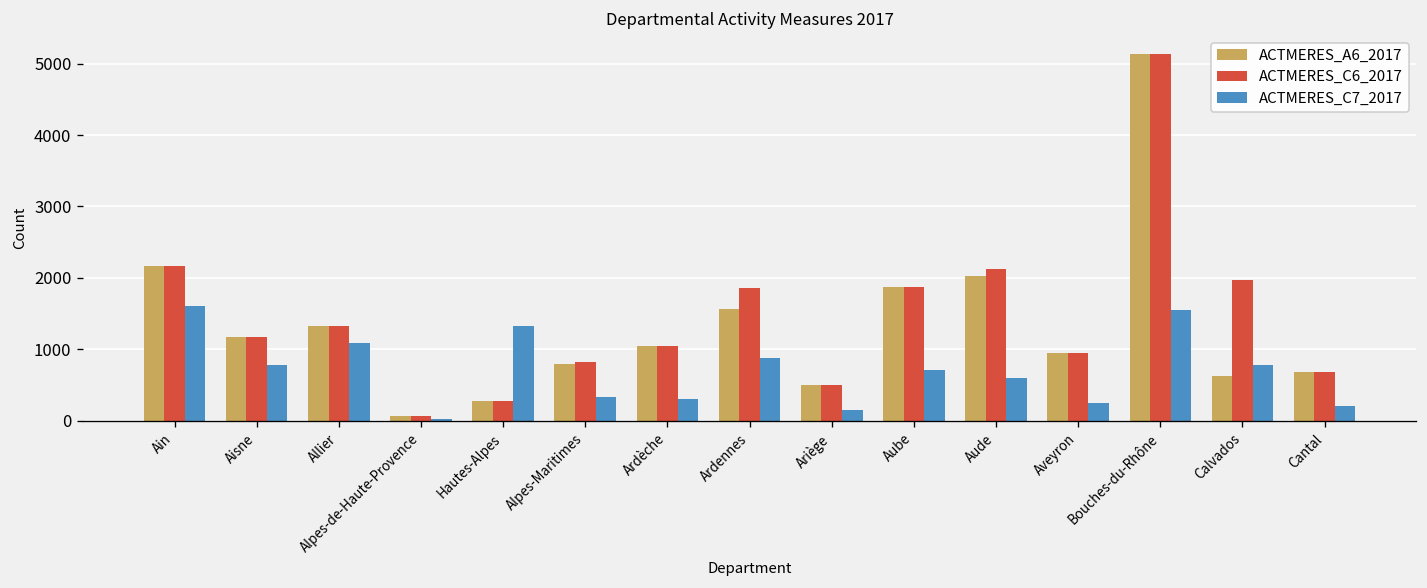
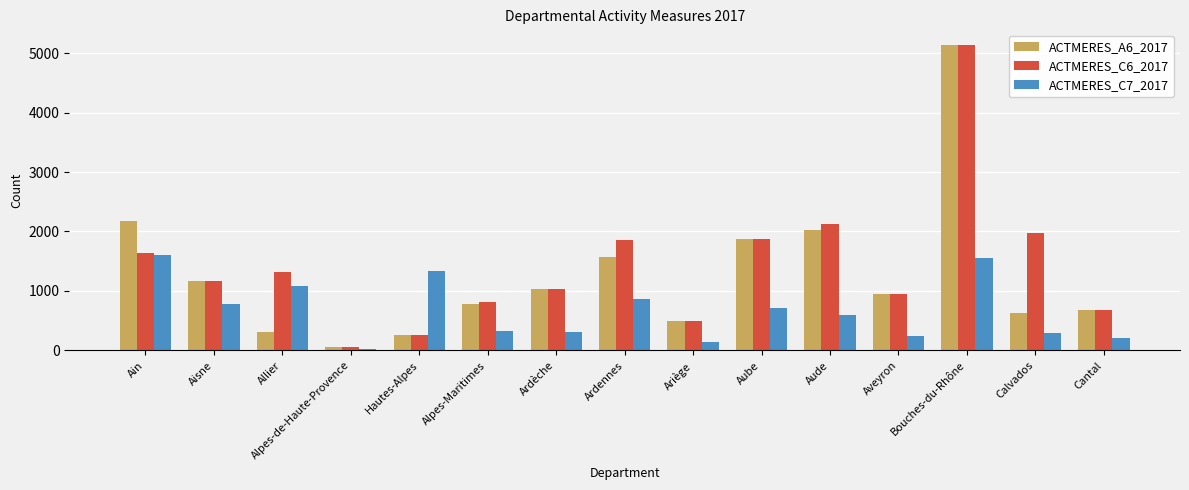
  {
    "ACTMERES_A6_2017": {
      "Ain": 2200,
      "Aisne": 1200,
-     "Allier": 1300,
+     "Allier": 300,
      "Alpes-de-Haute-Provence": 100,
      "Hautes-Alpes": 300,
      "Alpes-Maritimes": 800,
      "Ardèche": 1000,
      "Ardennes": 1600,
      "Ariège": 500,
      "Aube": 1900,
      "Aude": 2000,
      "Aveyron": 900,
      "Bouches-du-Rhône": 5100,
      "Calvados": 600,
      "Cantal": 700
    },
    "ACTMERES_C6_2017": {
-     "Ain": 2200,
+     "Ain": 1600,
      "Aisne": 1200,
      "Allier": 1300,
      "Alpes-de-Haute-Provence": 100,
      "Hautes-Alpes": 300,
      "Alpes-Maritimes": 800,
      "Ardèche": 1000,
      "Ardennes": 1900,
      "Ariège": 500,
      "Aube": 1900,
      "Aude": 2100,
      "Aveyron": 900,
      "Bouches-du-Rhône": 5100,
      "Calvados": 2000,
      "Cantal": 700
    },
    "ACTMERES_C7_2017": {
      "Ain": 1600,
      "Aisne": 800,
      "Allier": 1100,
      "Hautes-Alpes": 1300,
      "Alpes-Maritimes": 300,
      "Ardèche": 300,
      "Ardennes": 900,
      "Ariège": 100,
      "Aube": 700,
      "Aude": 600,
      "Aveyron": 200,
      "Bouches-du-Rhône": 1600,
-     "Calvados": 800,
+     "Calvados": 300,
      "Cantal": 200
    }
  }
